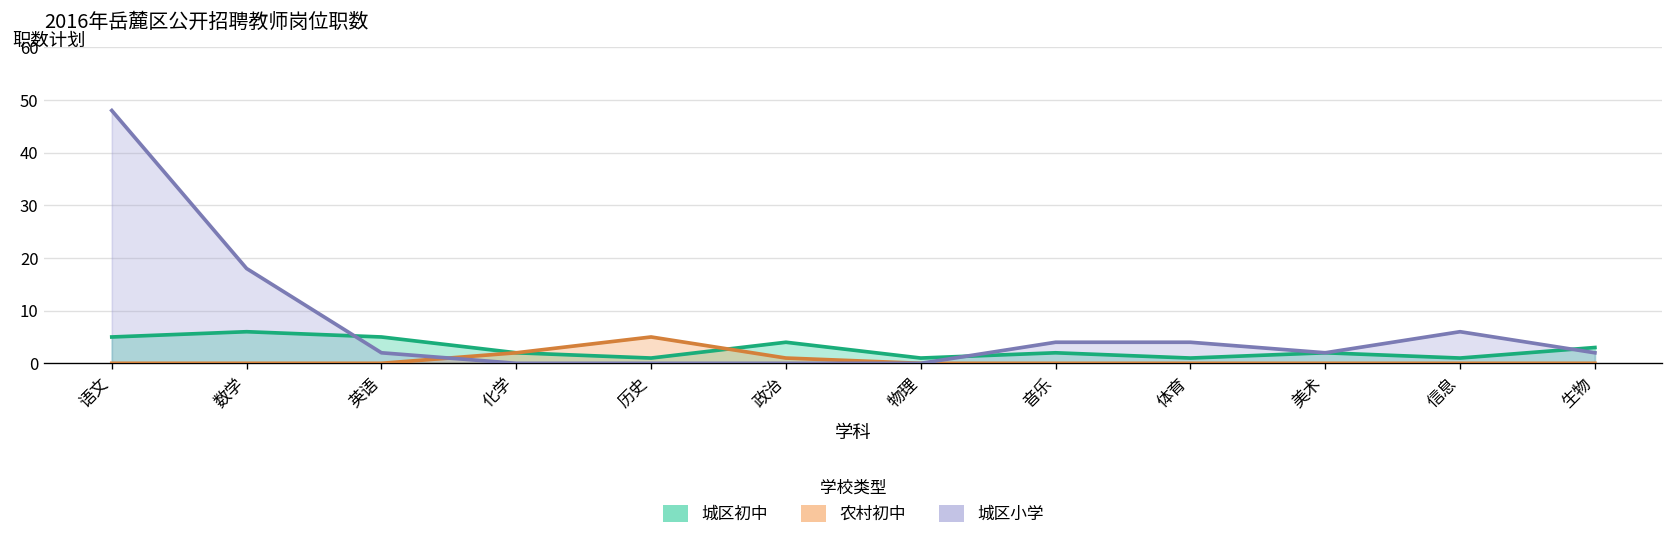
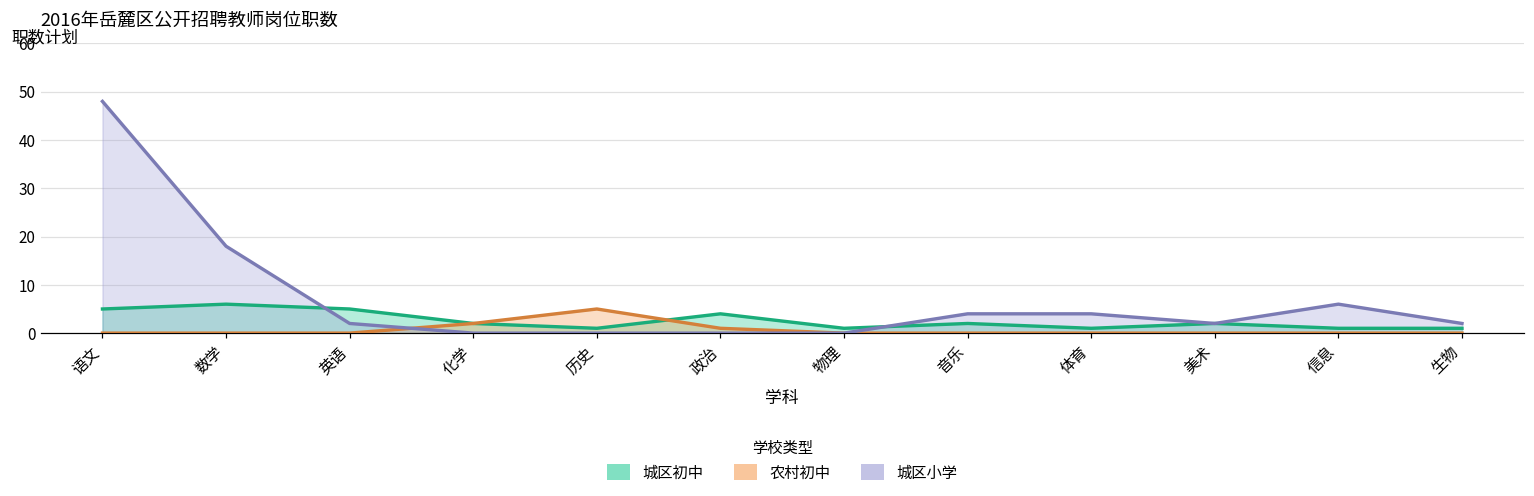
  {
    "城区初中": {
      "语文": 5,
      "数学": 6,
      "英语": 5,
      "历史": 1,
      "政治": 4,
      "物理": 1,
      "音乐": 2,
      "体育": 1,
      "信息": 1,
-     "生物": 3
+     "生物": 1
    },
    "农村初中": {
      "语文": 0,
      "数学": 0,
      "英语": 0,
      "历史": 5,
      "政治": 1,
      "音乐": 0,
      "体育": 0,
      "美术": 0,
      "信息": 0,
      "生物": 0
    },
    "城区小学": {
      "语文": 48,
      "数学": 18,
      "英语": 2,
      "化学": 0,
      "历史": 0,
      "政治": 0,
      "音乐": 4,
      "体育": 4,
      "信息": 6,
      "生物": 2
    }
  }
